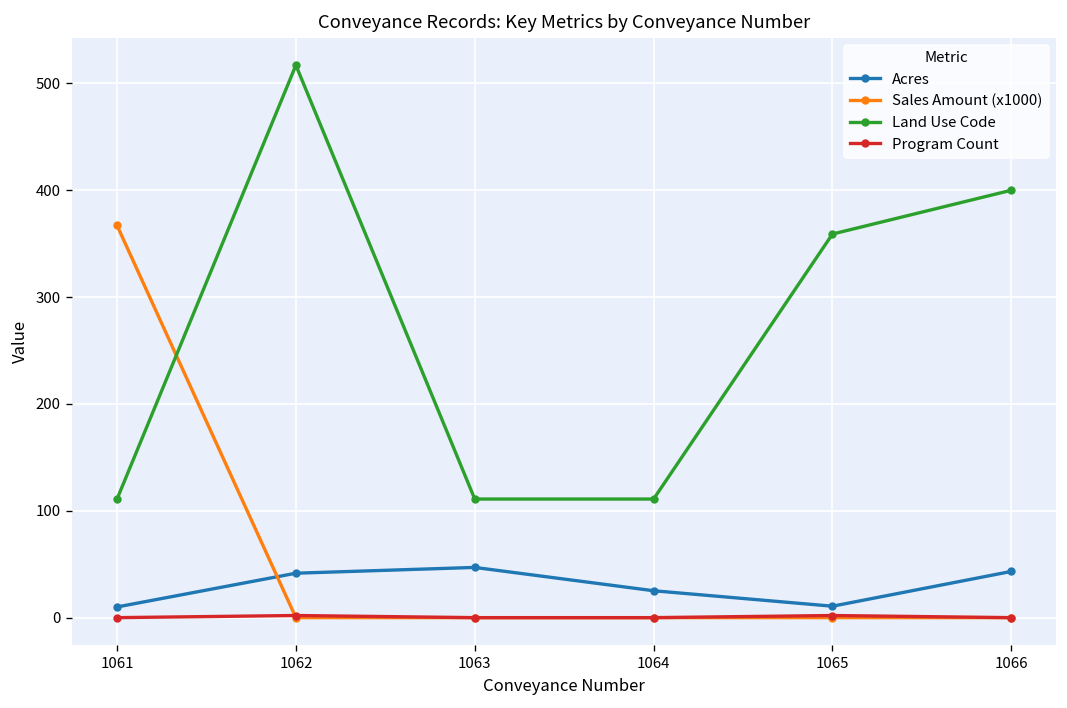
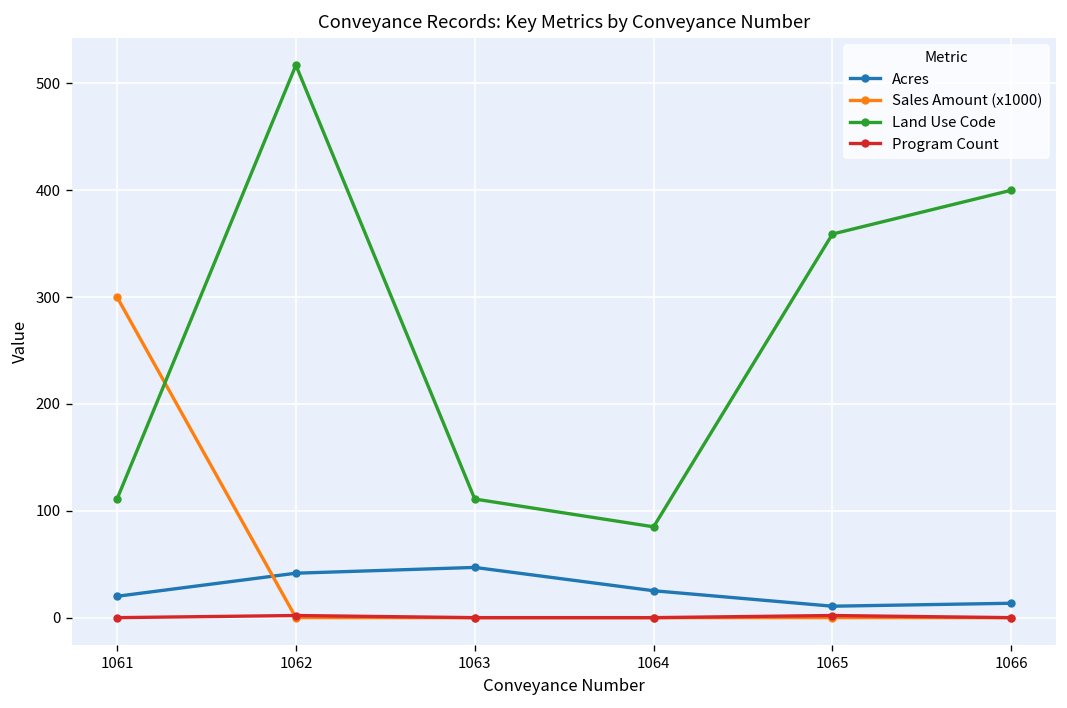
  {
    "Acres": {
-     "1061": 10,
+     "1061": 20,
      "1062": 40,
      "1063": 50,
      "1064": 30,
      "1065": 10,
-     "1066": 40
+     "1066": 10
    },
    "Sales Amount (x1000)": {
-     "1061": 370
+     "1061": 300
    },
    "Land Use Code": {
      "1061": 110,
      "1062": 520,
      "1063": 110,
-     "1064": 110,
+     "1064": 90,
      "1065": 360,
      "1066": 400
    },
    "Program Count": {
      "1061": 0
    }
  }
